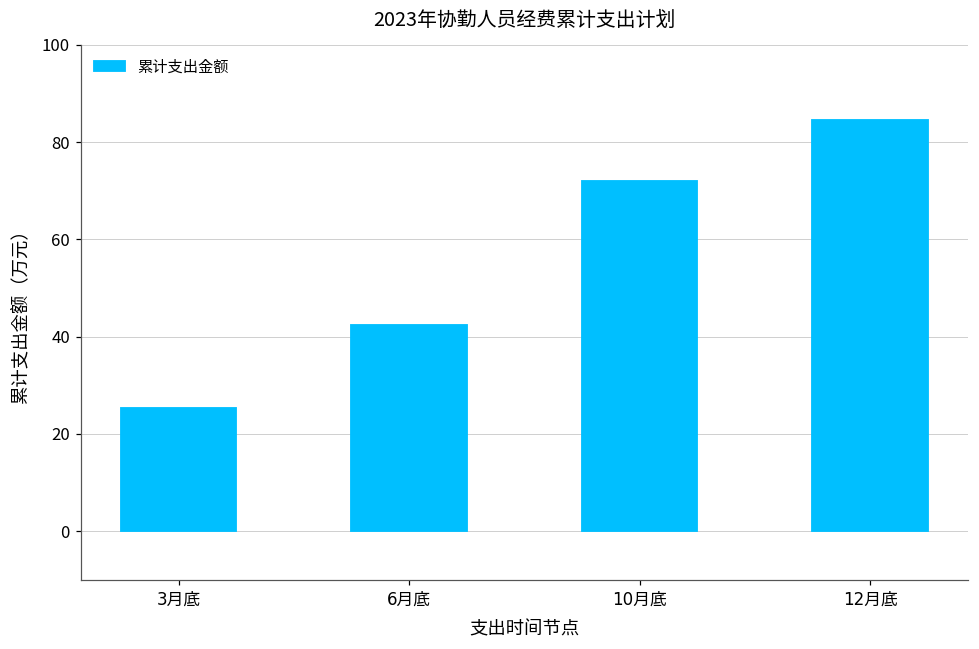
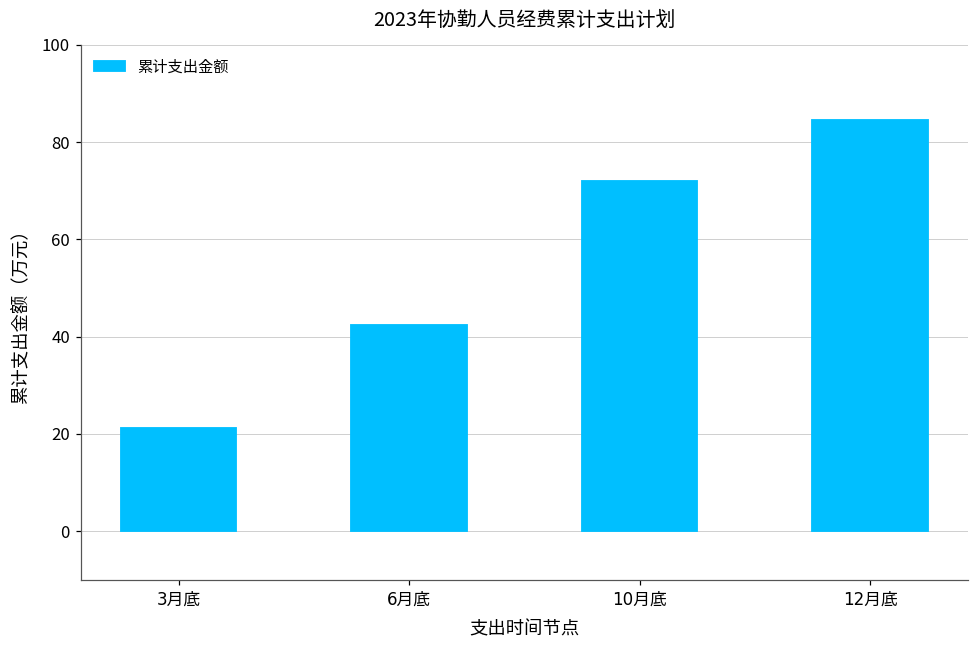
  {
-   "3月底": 25,
+   "3月底": 21,
    "6月底": 42,
    "10月底": 72,
    "12月底": 85
  }
